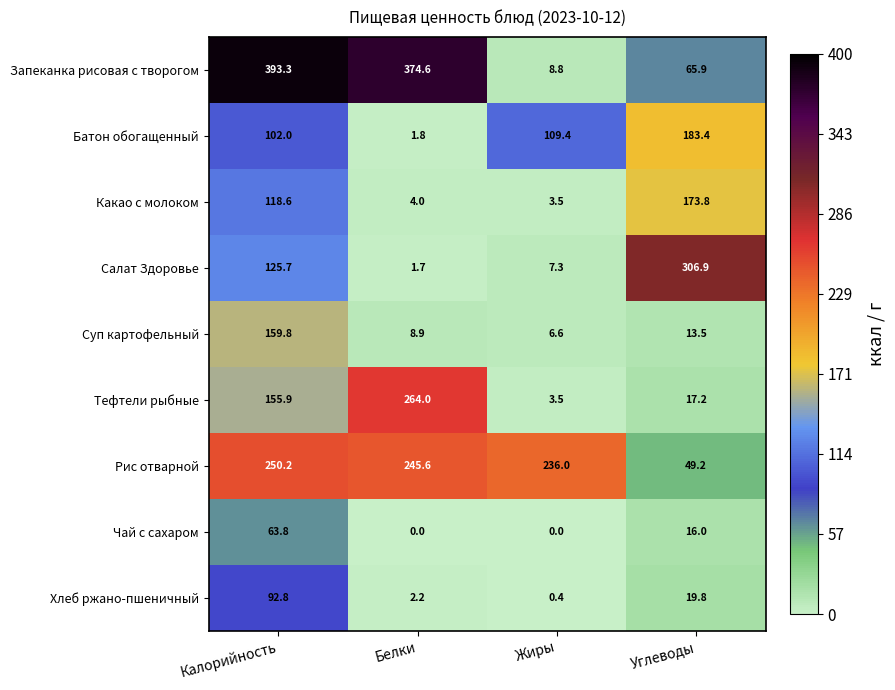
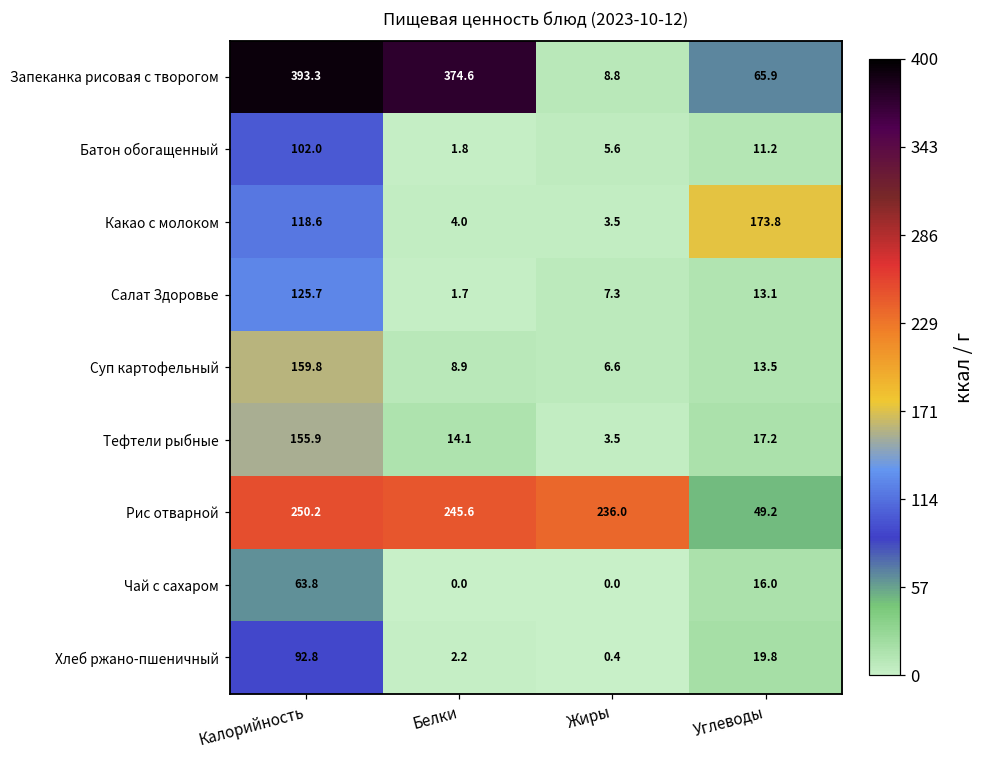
  {
    "Запеканка рисовая с творогом": {
      "Калорийность": 393.3,
      "Белки": 374.6,
      "Жиры": 8.8,
      "Углеводы": 65.9
    },
    "Батон обогащенный": {
      "Калорийность": 102.0,
      "Белки": 1.8,
-     "Жиры": 109.4,
-     "Углеводы": 183.4
+     "Жиры": 5.6,
+     "Углеводы": 11.2
    },
    "Какао с молоком": {
      "Калорийность": 118.6,
      "Белки": 4.0,
      "Жиры": 3.5,
      "Углеводы": 173.8
    },
    "Салат Здоровье": {
      "Калорийность": 125.7,
      "Белки": 1.7,
      "Жиры": 7.3,
-     "Углеводы": 306.9
+     "Углеводы": 13.1
    },
    "Суп картофельный": {
      "Калорийность": 159.8,
      "Белки": 8.9,
      "Жиры": 6.6,
      "Углеводы": 13.5
    },
    "Тефтели рыбные": {
      "Калорийность": 155.9,
-     "Белки": 264.0,
+     "Белки": 14.1,
      "Жиры": 3.5,
      "Углеводы": 17.2
    },
    "Рис отварной": {
      "Калорийность": 250.2,
      "Белки": 245.6,
      "Жиры": 236.0,
      "Углеводы": 49.2
    },
    "Чай с сахаром": {
      "Калорийность": 63.8,
      "Белки": 0.0,
      "Жиры": 0.0,
      "Углеводы": 16.0
    },
    "Хлеб ржано-пшеничный": {
      "Калорийность": 92.8,
      "Белки": 2.2,
      "Жиры": 0.4,
      "Углеводы": 19.8
    }
  }
